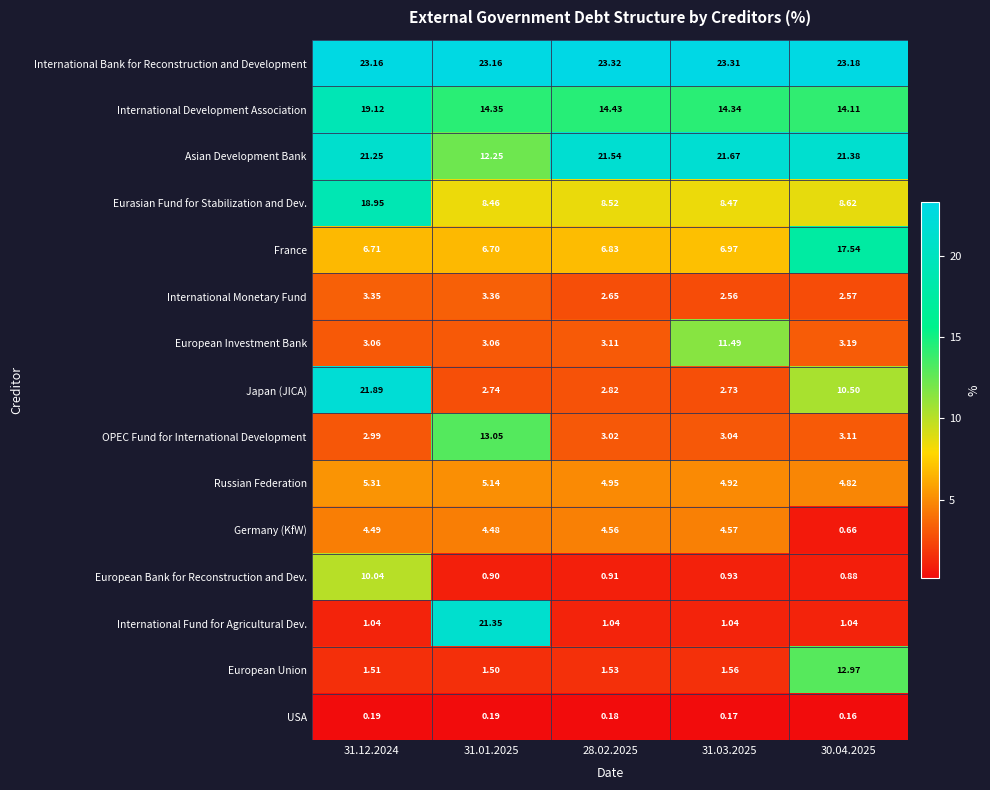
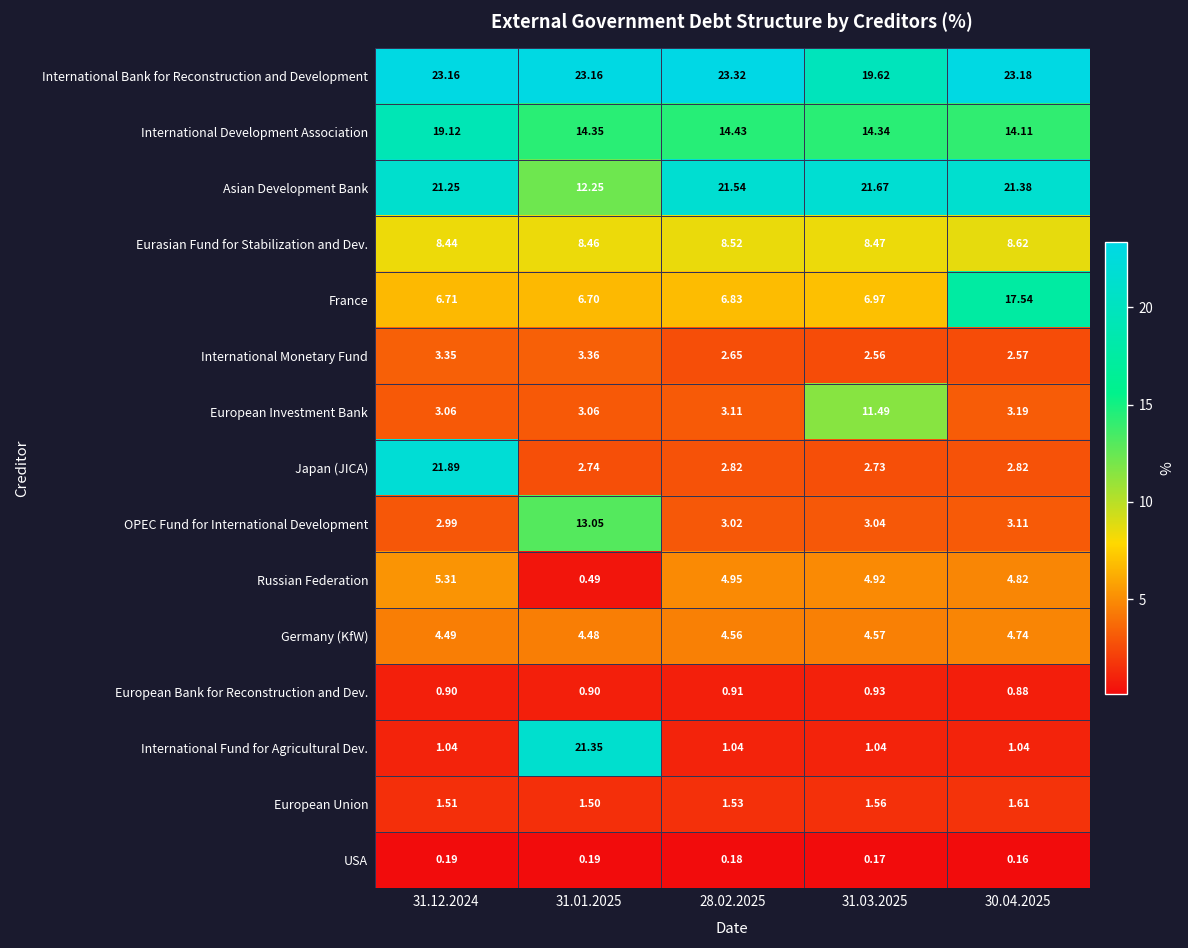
  {
    "International Bank for Reconstruction and Development": {
      "31.12.2024": 23.16,
      "31.01.2025": 23.16,
      "28.02.2025": 23.32,
-     "31.03.2025": 23.31,
+     "31.03.2025": 19.62,
      "30.04.2025": 23.18
    },
    "International Development Association": {
      "31.12.2024": 19.12,
      "31.01.2025": 14.35,
      "28.02.2025": 14.43,
      "31.03.2025": 14.34,
      "30.04.2025": 14.11
    },
    "Asian Development Bank": {
      "31.12.2024": 21.25,
      "31.01.2025": 12.25,
      "28.02.2025": 21.54,
      "31.03.2025": 21.67,
      "30.04.2025": 21.38
    },
    "Eurasian Fund for Stabilization and Dev.": {
-     "31.12.2024": 18.95,
+     "31.12.2024": 8.44,
      "31.01.2025": 8.46,
      "28.02.2025": 8.52,
      "31.03.2025": 8.47,
      "30.04.2025": 8.62
    },
    "France": {
      "31.12.2024": 6.71,
      "31.01.2025": 6.70,
      "28.02.2025": 6.83,
      "31.03.2025": 6.97,
      "30.04.2025": 17.54
    },
    "International Monetary Fund": {
      "31.12.2024": 3.35,
      "31.01.2025": 3.36,
      "28.02.2025": 2.65,
      "31.03.2025": 2.56,
      "30.04.2025": 2.57
    },
    "European Investment Bank": {
      "31.12.2024": 3.06,
      "31.01.2025": 3.06,
      "28.02.2025": 3.11,
      "31.03.2025": 11.49,
      "30.04.2025": 3.19
    },
    "Japan (JICA)": {
      "31.12.2024": 21.89,
      "31.01.2025": 2.74,
      "28.02.2025": 2.82,
      "31.03.2025": 2.73,
-     "30.04.2025": 10.50
+     "30.04.2025": 2.82
    },
    "OPEC Fund for International Development": {
      "31.12.2024": 2.99,
      "31.01.2025": 13.05,
      "28.02.2025": 3.02,
      "31.03.2025": 3.04,
      "30.04.2025": 3.11
    },
    "Russian Federation": {
      "31.12.2024": 5.31,
-     "31.01.2025": 5.14,
+     "31.01.2025": 0.49,
      "28.02.2025": 4.95,
      "31.03.2025": 4.92,
      "30.04.2025": 4.82
    },
    "Germany (KfW)": {
      "31.12.2024": 4.49,
      "31.01.2025": 4.48,
      "28.02.2025": 4.56,
      "31.03.2025": 4.57,
-     "30.04.2025": 0.66
+     "30.04.2025": 4.74
    },
    "European Bank for Reconstruction and Dev.": {
-     "31.12.2024": 10.04,
+     "31.12.2024": 0.90,
      "31.01.2025": 0.90,
      "28.02.2025": 0.91,
      "31.03.2025": 0.93,
      "30.04.2025": 0.88
    },
    "International Fund for Agricultural Dev.": {
      "31.12.2024": 1.04,
      "31.01.2025": 21.35,
      "28.02.2025": 1.04,
      "31.03.2025": 1.04,
      "30.04.2025": 1.04
    },
    "European Union": {
      "31.12.2024": 1.51,
      "31.01.2025": 1.50,
      "28.02.2025": 1.53,
      "31.03.2025": 1.56,
-     "30.04.2025": 12.97
+     "30.04.2025": 1.61
    },
    "USA": {
      "31.12.2024": 0.19,
      "31.01.2025": 0.19,
      "28.02.2025": 0.18,
      "31.03.2025": 0.17,
      "30.04.2025": 0.16
    }
  }
